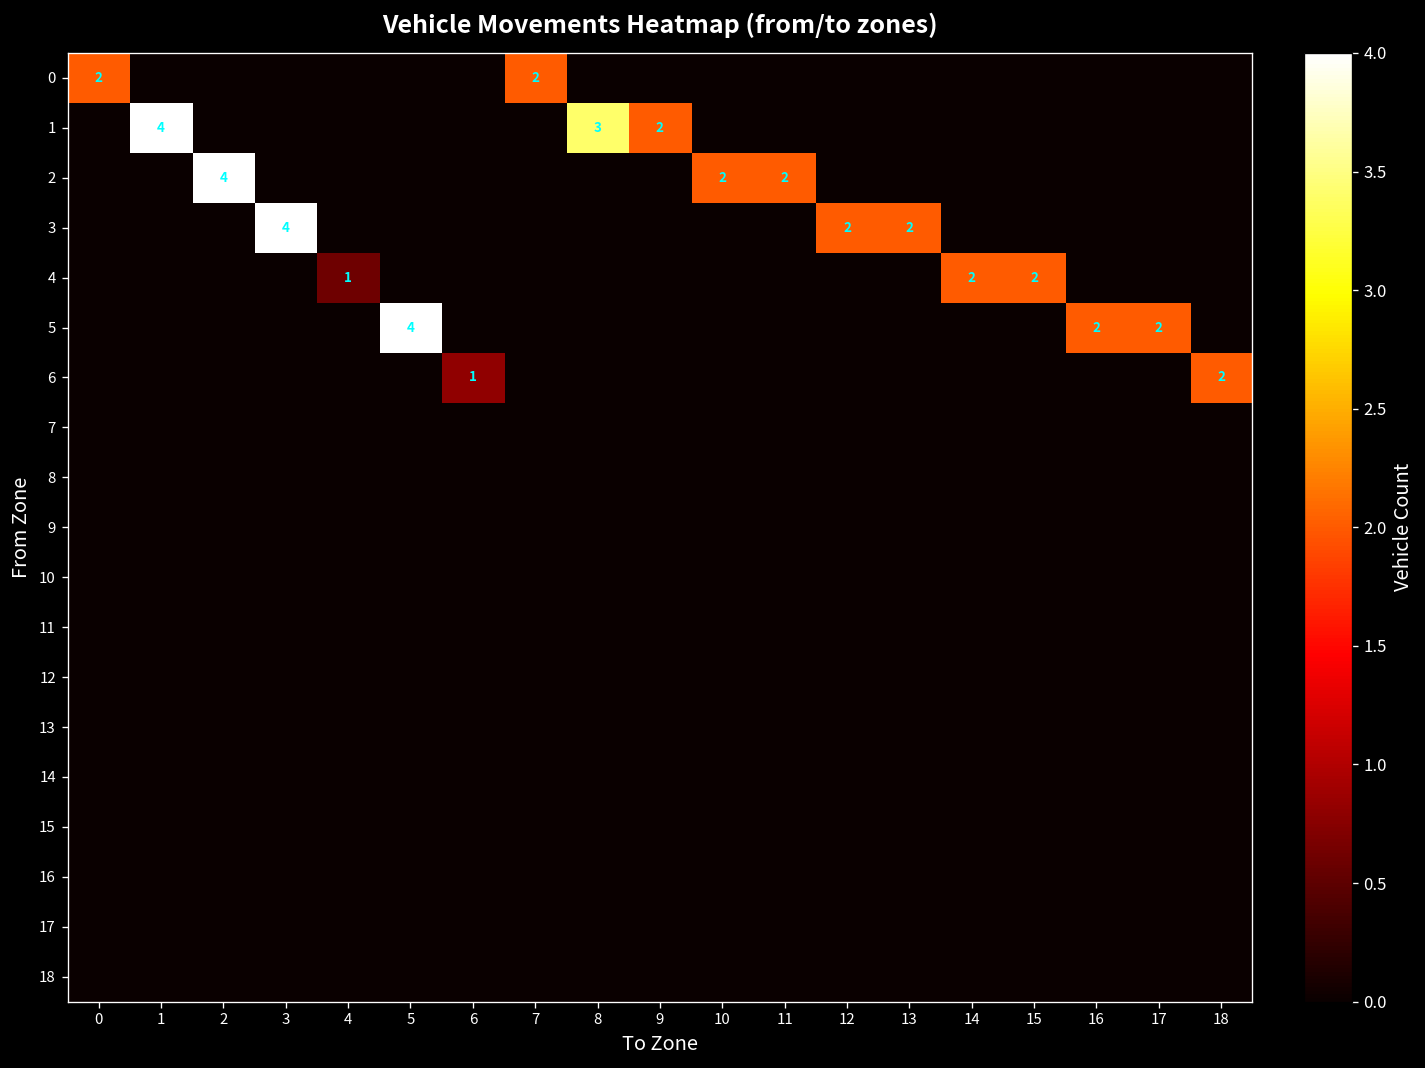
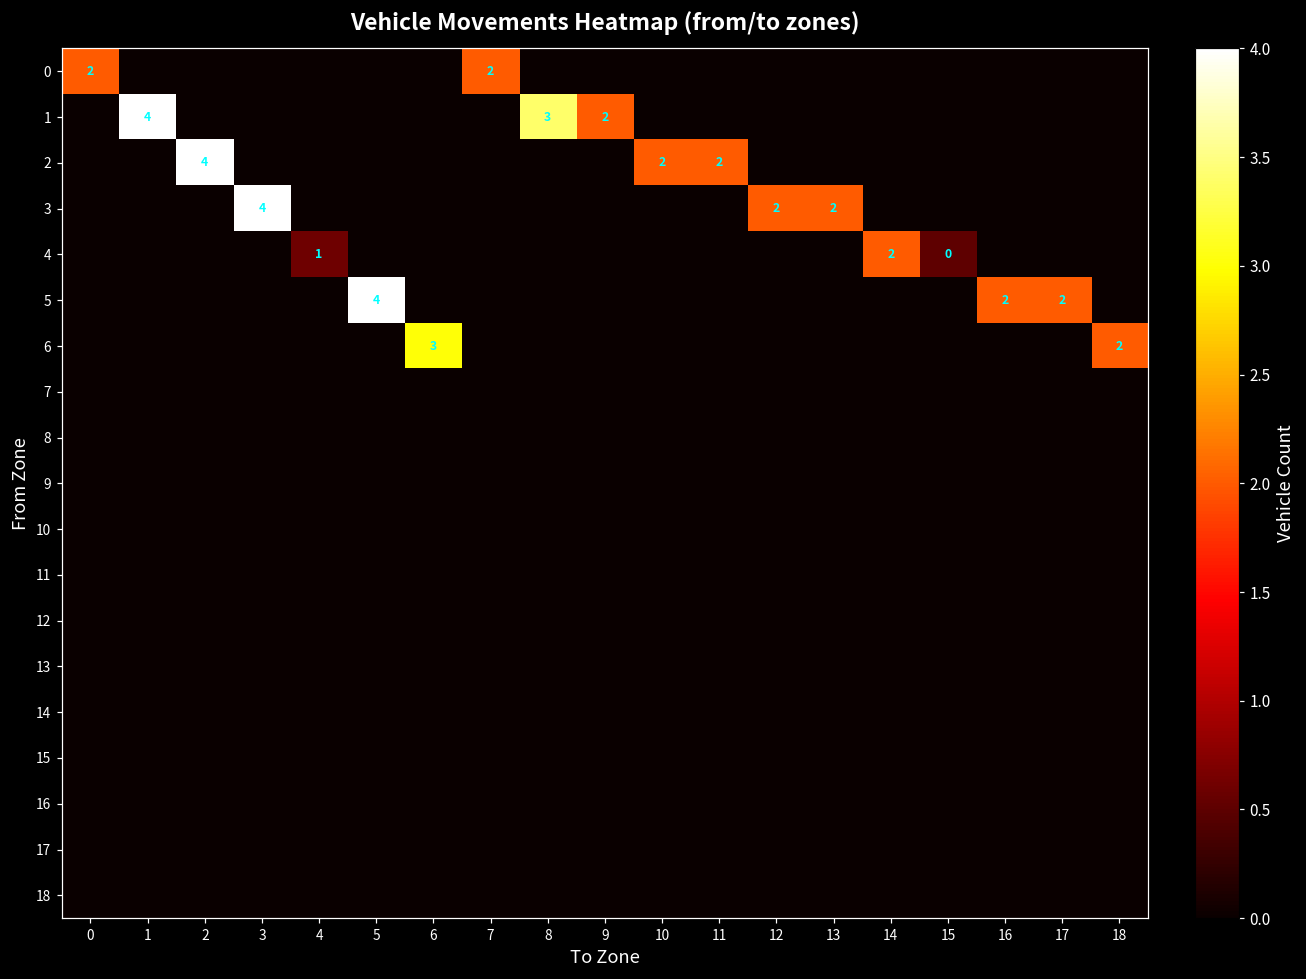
  {
    "0": {
      "0": 2,
      "7": 2
    },
    "1": {
      "1": 4,
      "8": 3,
      "9": 2
    },
    "2": {
      "2": 4,
      "10": 2,
      "11": 2
    },
    "3": {
      "3": 4,
      "12": 2,
      "13": 2
    },
    "4": {
      "4": 1,
      "14": 2,
-     "15": 2
+     "15": 0
    },
    "5": {
      "5": 4,
      "16": 2,
      "17": 2
    },
    "6": {
-     "6": 1,
+     "6": 3,
      "18": 2
    }
  }
